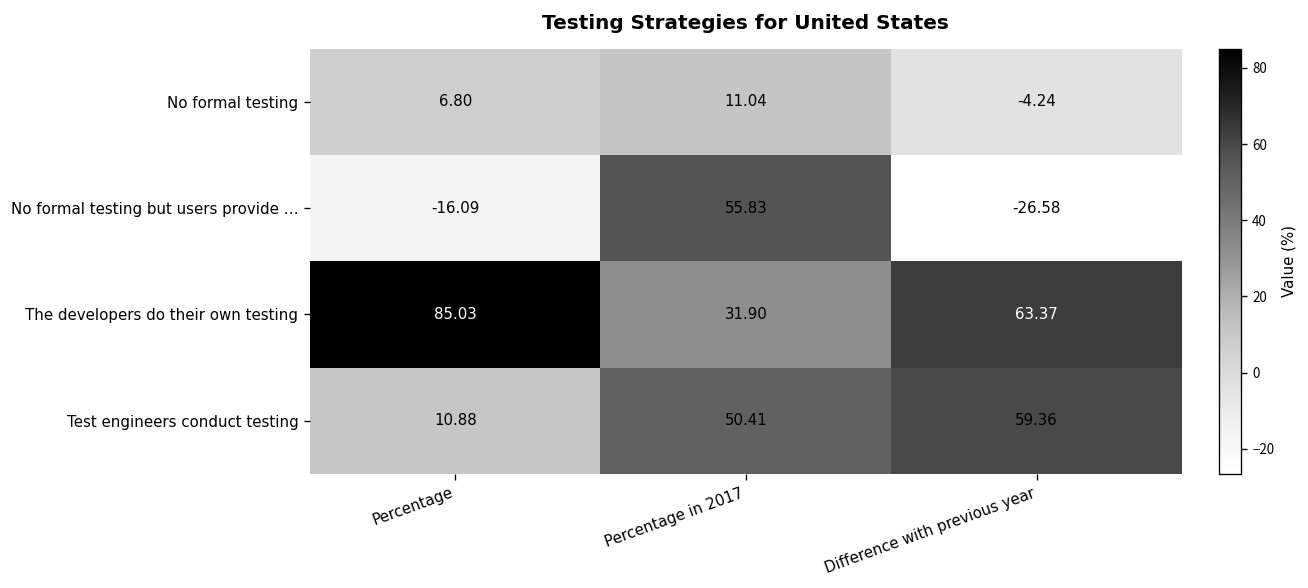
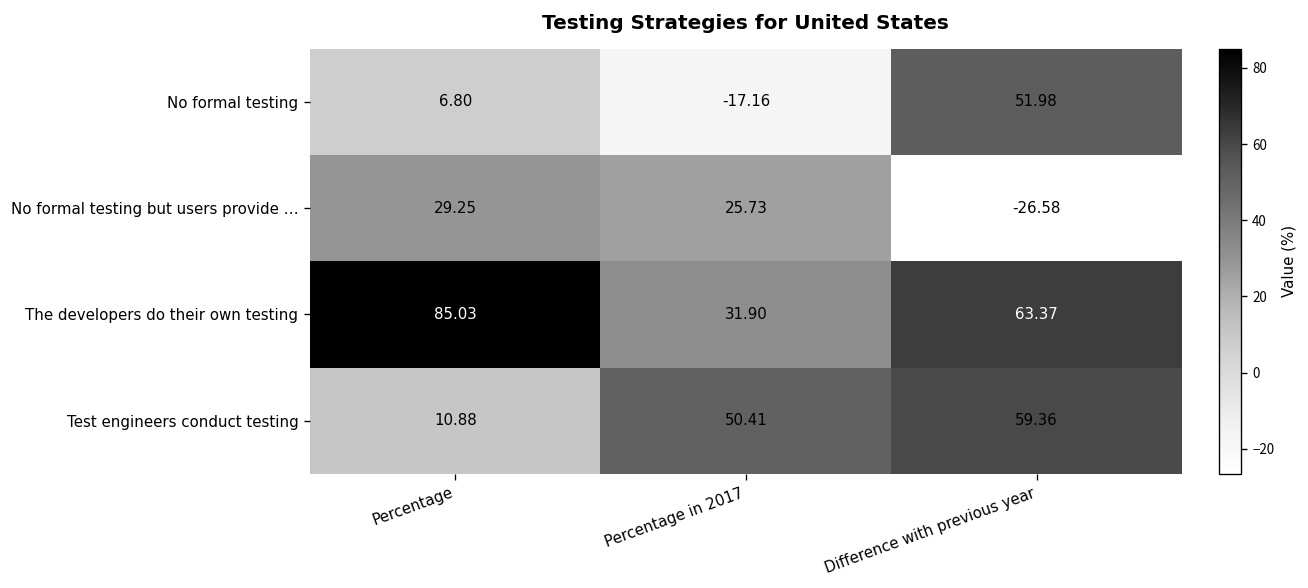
  {
    "No formal testing": {
      "Percentage": 6.80,
-     "Percentage in 2017": 11.04,
-     "Difference with previous year": -4.24
+     "Percentage in 2017": -17.16,
+     "Difference with previous year": 51.98
    },
    "No formal testing but users provide …": {
-     "Percentage": -16.09,
-     "Percentage in 2017": 55.83,
+     "Percentage": 29.25,
+     "Percentage in 2017": 25.73,
      "Difference with previous year": -26.58
    },
    "The developers do their own testing": {
      "Percentage": 85.03,
      "Percentage in 2017": 31.90,
      "Difference with previous year": 63.37
    },
    "Test engineers conduct testing": {
      "Percentage": 10.88,
      "Percentage in 2017": 50.41,
      "Difference with previous year": 59.36
    }
  }
